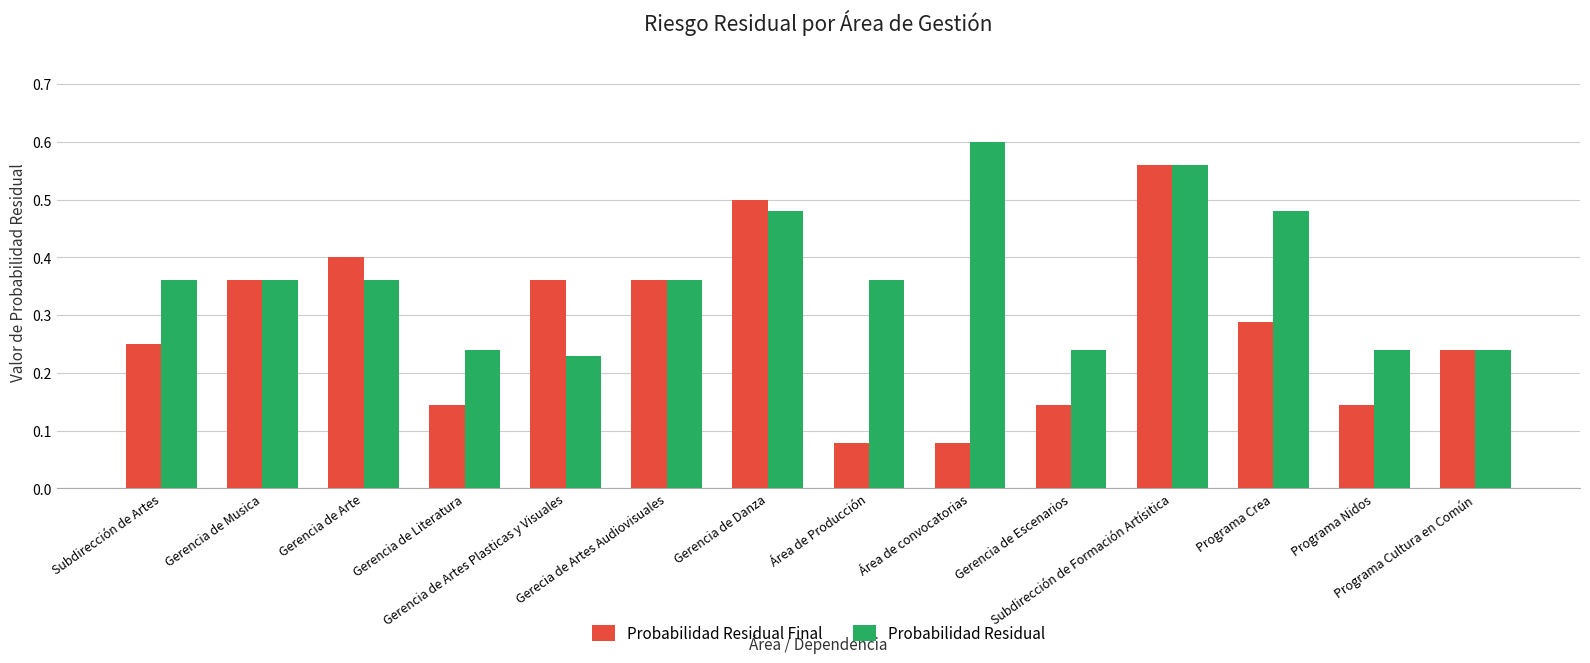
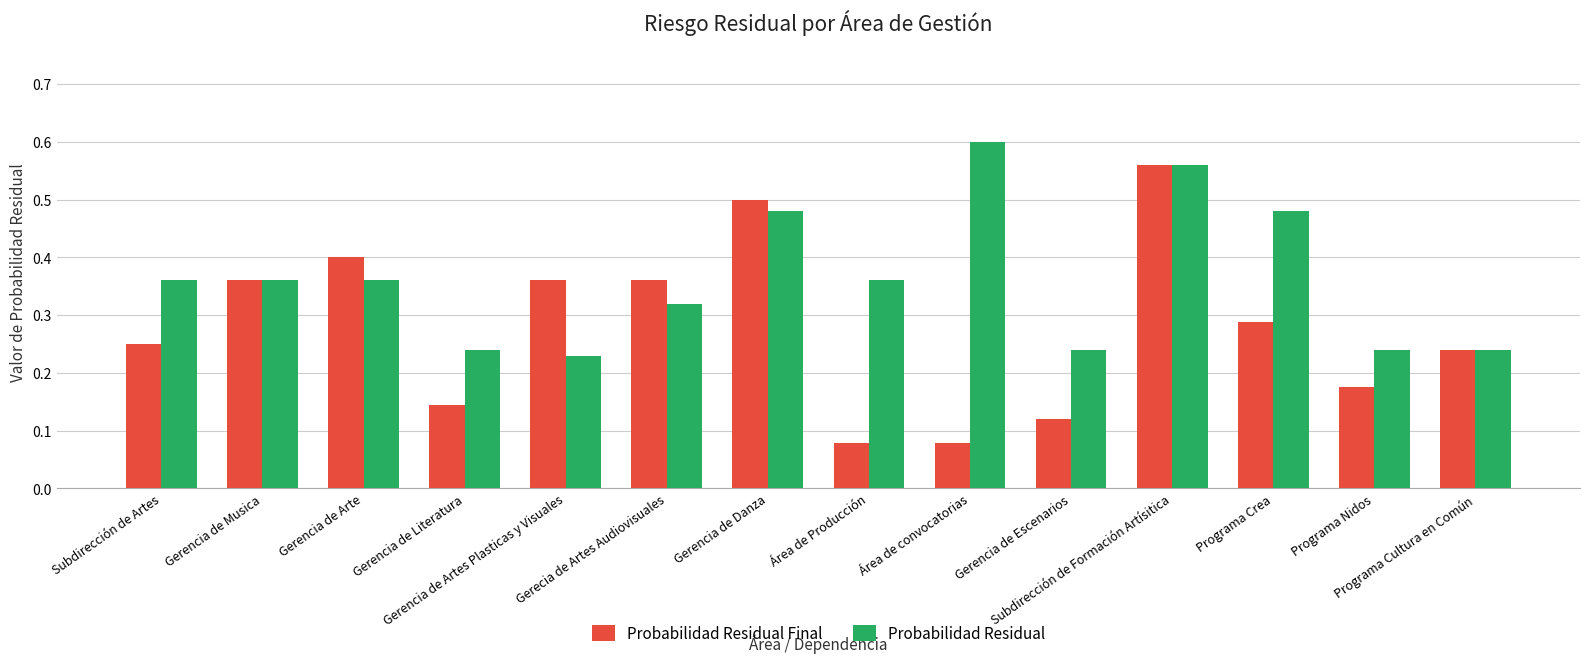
  {
    "Probabilidad Residual Final": {
      "Subdirección de Artes": 0.25,
      "Gerencia de Musica": 0.36,
      "Gerencia de Arte": 0.40,
      "Gerencia de Literatura": 0.14,
      "Gerencia de Artes Plasticas y Visuales": 0.36,
      "Gerecia de Artes Audiovisuales": 0.36,
      "Gerencia de Danza": 0.50,
      "Área de Producción": 0.08,
      "Área de convocatorias": 0.08,
-     "Gerencia de Escenarios": 0.14,
+     "Gerencia de Escenarios": 0.12,
      "Subdirección de Formación Artísitica": 0.56,
      "Programa Crea": 0.29,
-     "Programa Nidos": 0.14,
+     "Programa Nidos": 0.18,
      "Programa Cultura en Común": 0.24
    },
    "Probabilidad Residual": {
      "Subdirección de Artes": 0.36,
      "Gerencia de Musica": 0.36,
      "Gerencia de Arte": 0.36,
      "Gerencia de Literatura": 0.24,
      "Gerencia de Artes Plasticas y Visuales": 0.23,
-     "Gerecia de Artes Audiovisuales": 0.36,
+     "Gerecia de Artes Audiovisuales": 0.32,
      "Gerencia de Danza": 0.48,
      "Área de Producción": 0.36,
      "Área de convocatorias": 0.60,
      "Gerencia de Escenarios": 0.24,
      "Subdirección de Formación Artísitica": 0.56,
      "Programa Crea": 0.48,
      "Programa Nidos": 0.24,
      "Programa Cultura en Común": 0.24
    }
  }
